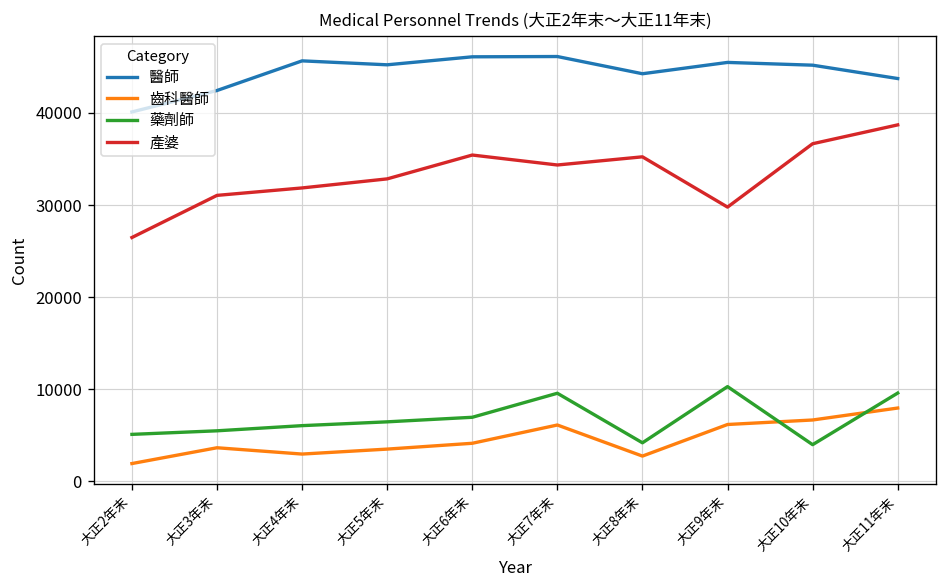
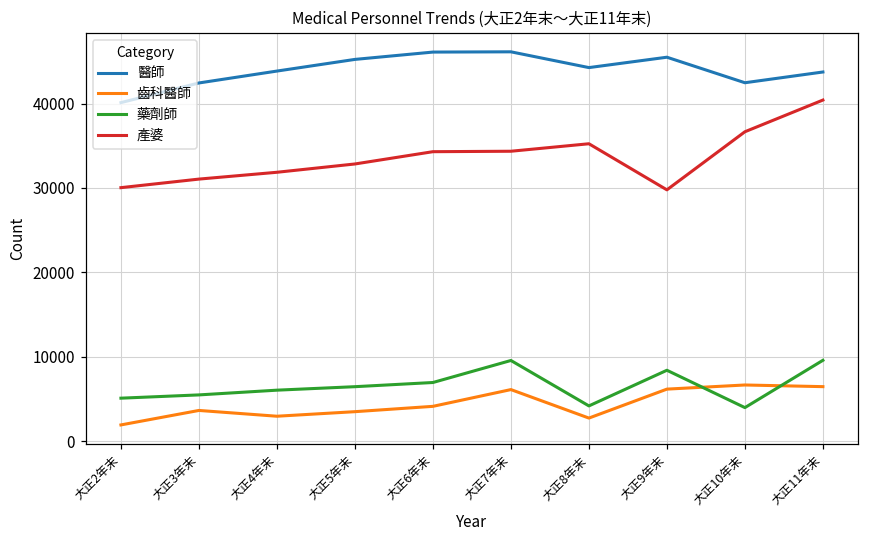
  {
    "醫師": {
      "大正3年末": 42000,
-     "大正4年末": 46000,
+     "大正4年末": 44000,
      "大正5年末": 45000,
      "大正6年末": 46000,
      "大正7年末": 46000,
      "大正8年末": 44000,
      "大正9年末": 45000,
-     "大正10年末": 45000,
+     "大正10年末": 42000,
      "大正11年末": 44000
    },
    "齒科醫師": {
      "大正2年末": 2000,
      "大正3年末": 4000,
      "大正4年末": 3000,
      "大正5年末": 3000,
      "大正6年末": 4000,
      "大正7年末": 6000,
      "大正8年末": 3000,
      "大正9年末": 6000,
      "大正10年末": 7000,
-     "大正11年末": 8000
+     "大正11年末": 6000
    },
    "藥劑師": {
      "大正2年末": 5000,
      "大正3年末": 5000,
      "大正4年末": 6000,
      "大正5年末": 6000,
      "大正6年末": 7000,
      "大正7年末": 10000,
      "大正8年末": 4000,
-     "大正9年末": 10000,
+     "大正9年末": 8000,
      "大正10年末": 4000,
      "大正11年末": 10000
    },
    "產婆": {
-     "大正2年末": 26000,
+     "大正2年末": 30000,
      "大正3年末": 31000,
      "大正4年末": 32000,
      "大正5年末": 33000,
-     "大正6年末": 35000,
+     "大正6年末": 34000,
      "大正7年末": 34000,
      "大正8年末": 35000,
      "大正9年末": 30000,
      "大正10年末": 37000,
-     "大正11年末": 39000
+     "大正11年末": 40000
    }
  }
